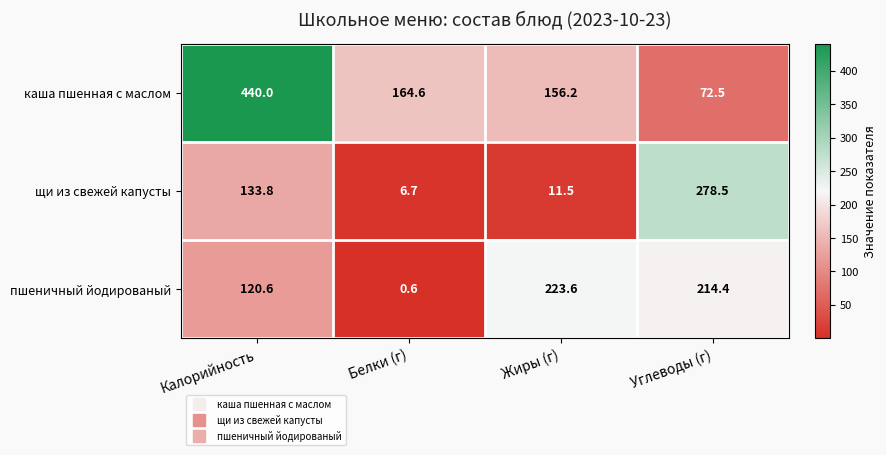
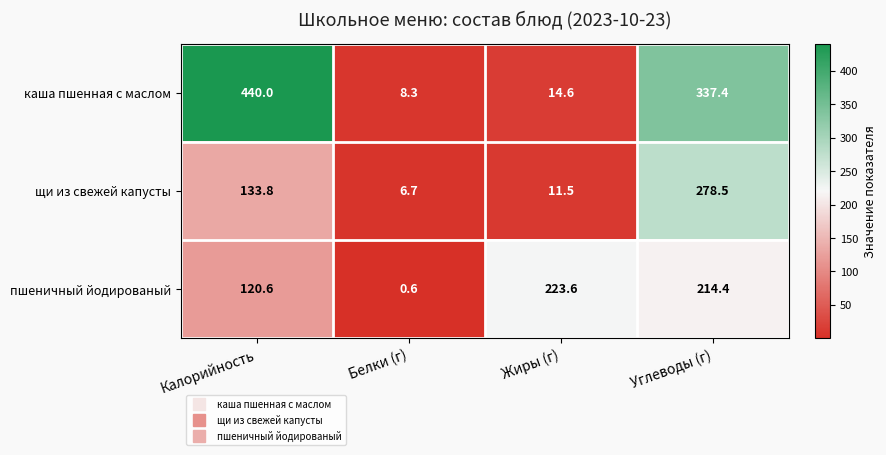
  {
    "каша пшенная с маслом": {
      "Калорийность": 440.0,
-     "Белки (г)": 164.6,
-     "Жиры (г)": 156.2,
-     "Углеводы (г)": 72.5
+     "Белки (г)": 8.3,
+     "Жиры (г)": 14.6,
+     "Углеводы (г)": 337.4
    },
    "щи из свежей капусты": {
      "Калорийность": 133.8,
      "Белки (г)": 6.7,
      "Жиры (г)": 11.5,
      "Углеводы (г)": 278.5
    },
    "пшеничный йодированый": {
      "Калорийность": 120.6,
      "Белки (г)": 0.6,
      "Жиры (г)": 223.6,
      "Углеводы (г)": 214.4
    }
  }
